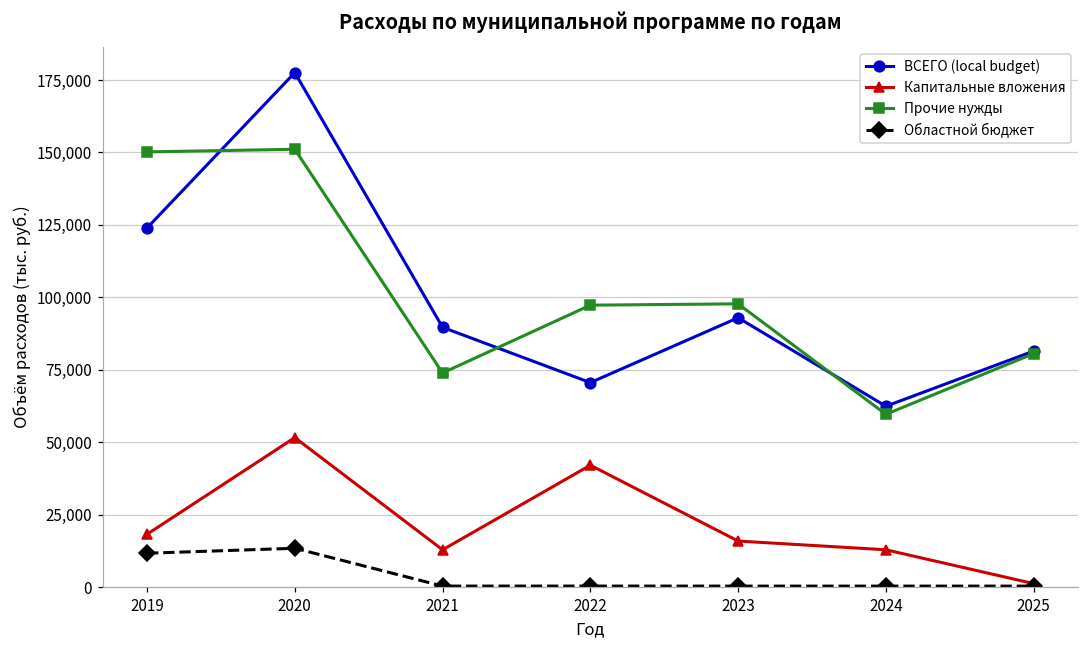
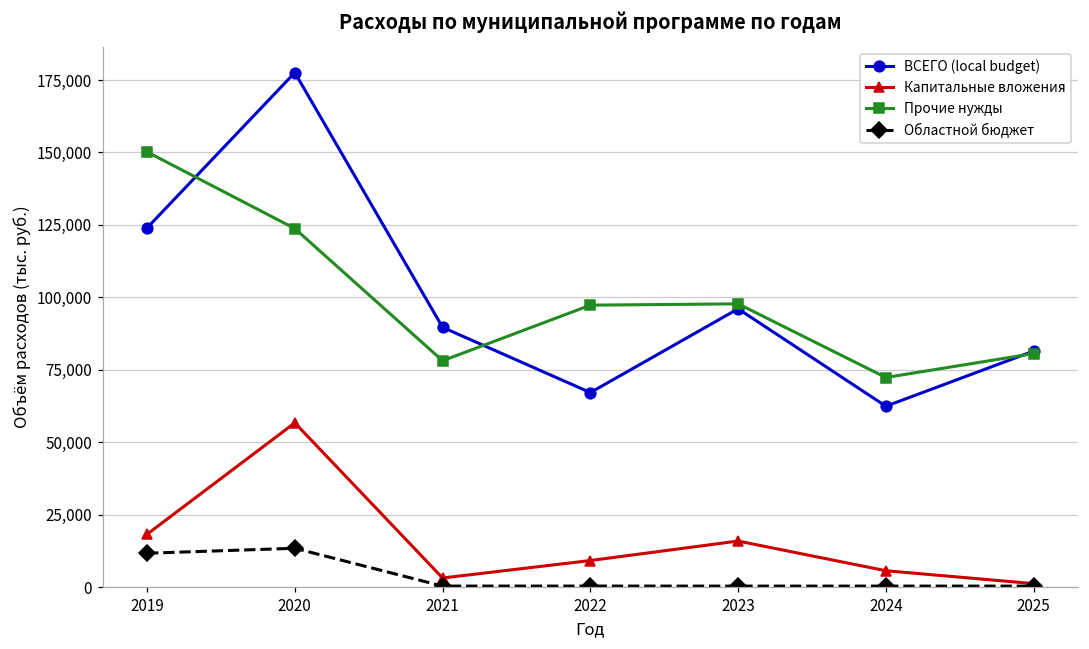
  {
    "ВСЕГО (local budget)": {
      "2019": "124,000",
      "2020": "178,000",
      "2021": "90,000",
-     "2022": "71,000",
-     "2023": "93,000",
+     "2022": "67,000",
+     "2023": "96,000",
      "2024": "62,000"
    },
    "Капитальные вложения": {
      "2019": "18,000",
-     "2020": "52,000",
-     "2021": "13,000",
-     "2022": "42,000",
+     "2020": "57,000",
+     "2021": "3,000",
+     "2022": "9,000",
      "2023": "16,000",
-     "2024": "13,000"
+     "2024": "6,000"
    },
    "Прочие нужды": {
      "2019": "150,000",
-     "2020": "151,000",
-     "2021": "74,000",
+     "2020": "124,000",
+     "2021": "78,000",
      "2022": "97,000",
      "2023": "98,000",
-     "2024": "60,000"
+     "2024": "72,000"
    },
    "Областной бюджет": {
      "2019": "12,000",
      "2020": "13,000",
      "2021": "0",
      "2022": "0",
      "2023": "0",
      "2024": "0"
    }
  }
